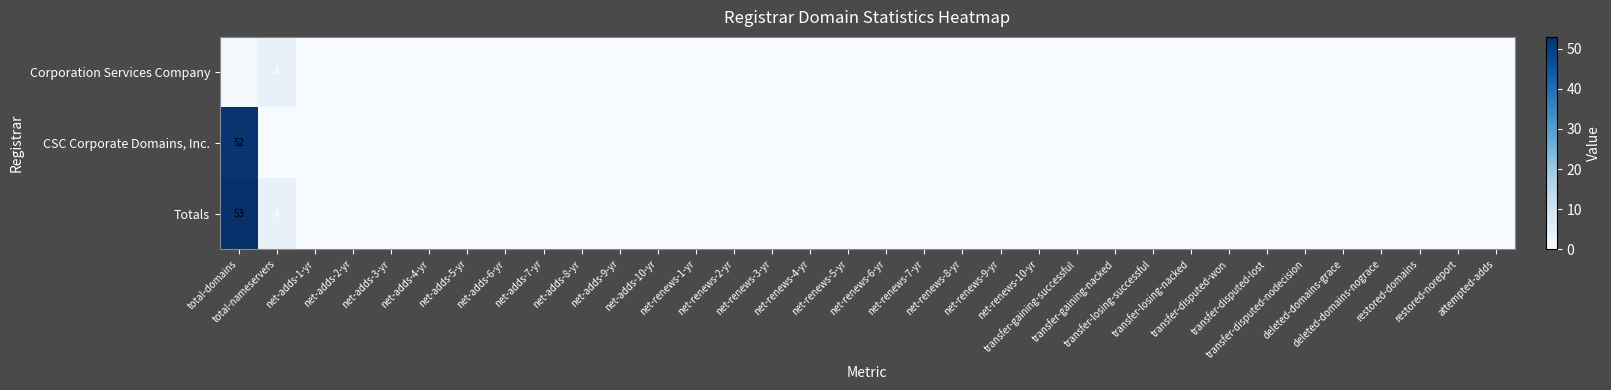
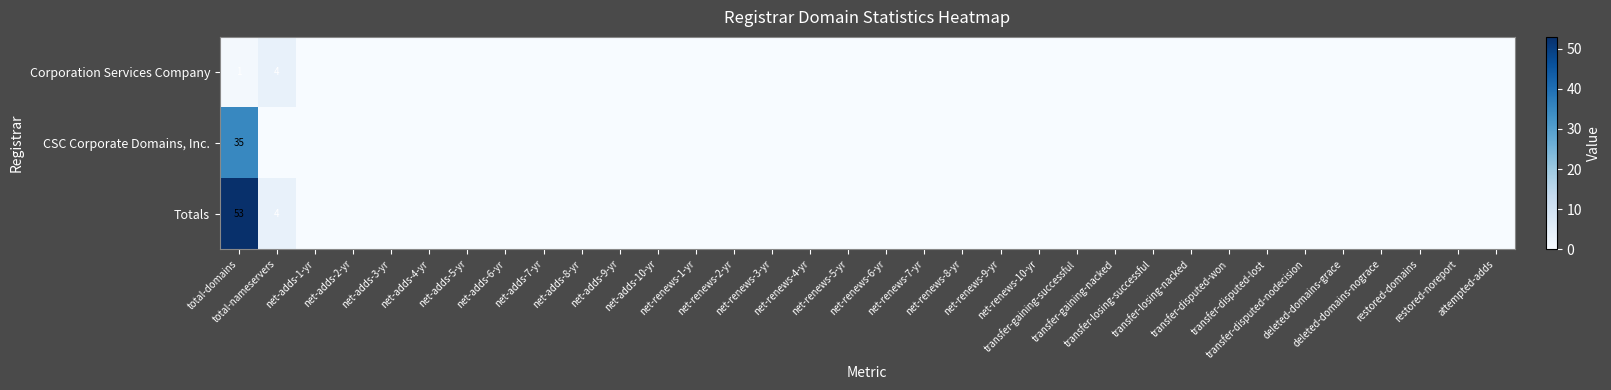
  {
    "CSC Corporate Domains, Inc.": {
-     "total-domains": 52
+     "total-domains": 35
    },
    "Totals": {
      "total-domains": 53
    }
  }
